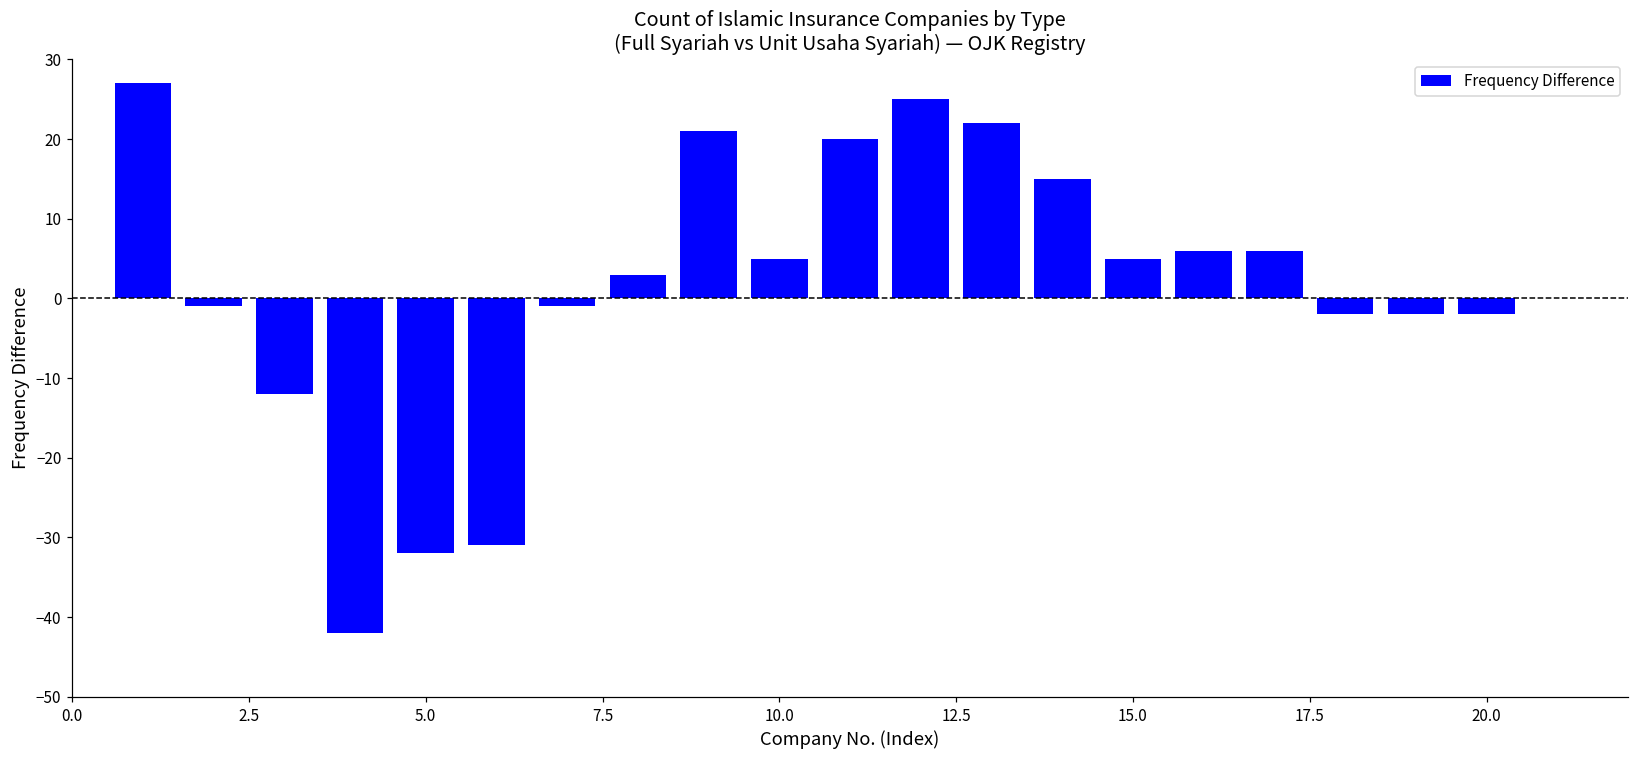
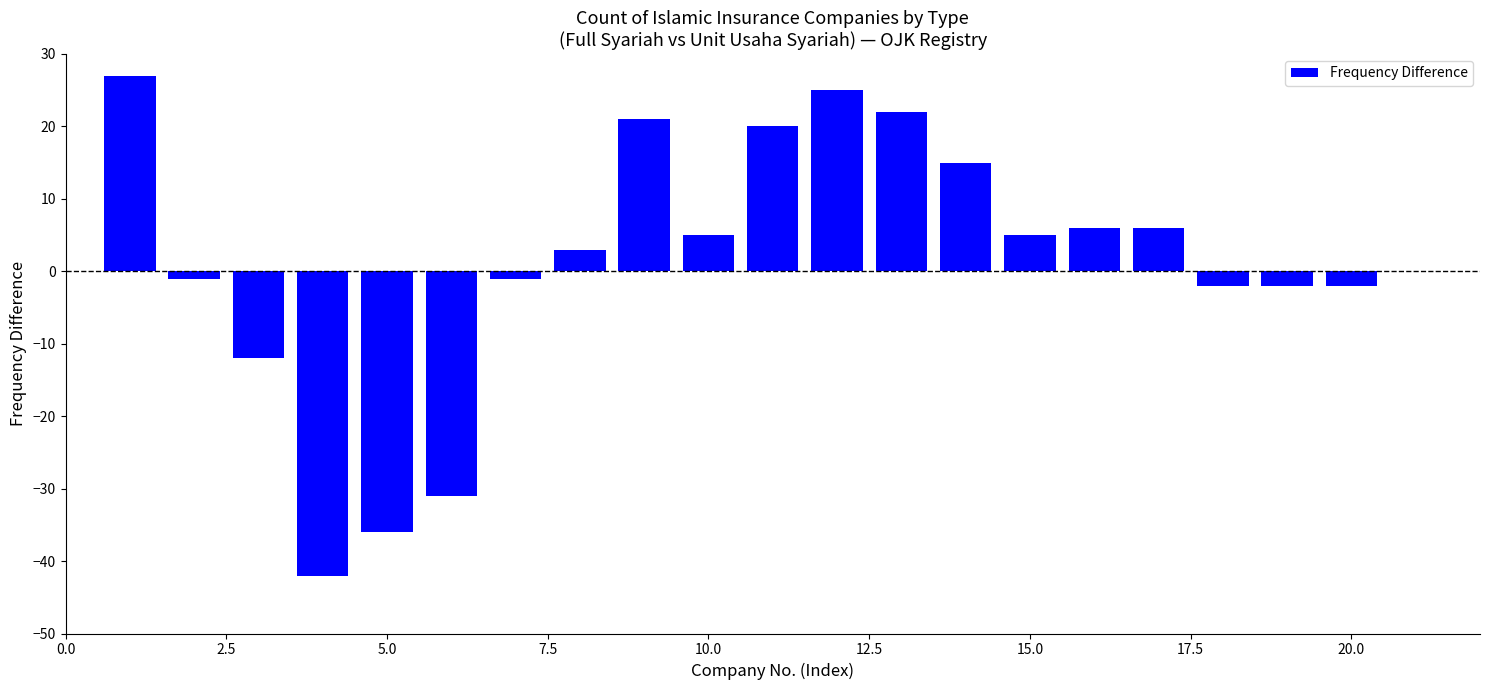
  {
-   "5.0": -32,
+   "5.0": -36,
    "10.0": 5,
    "15.0": 5,
    "20.0": -2
  }
